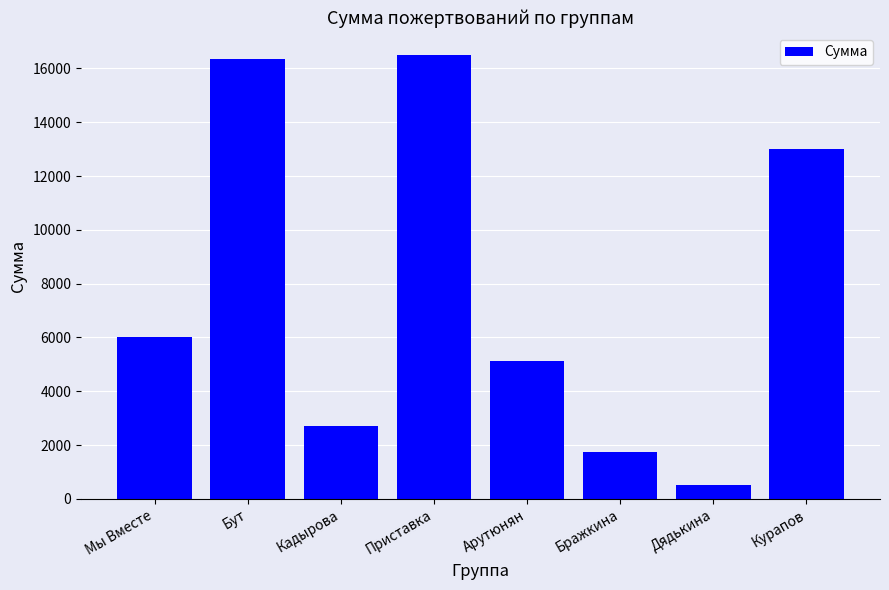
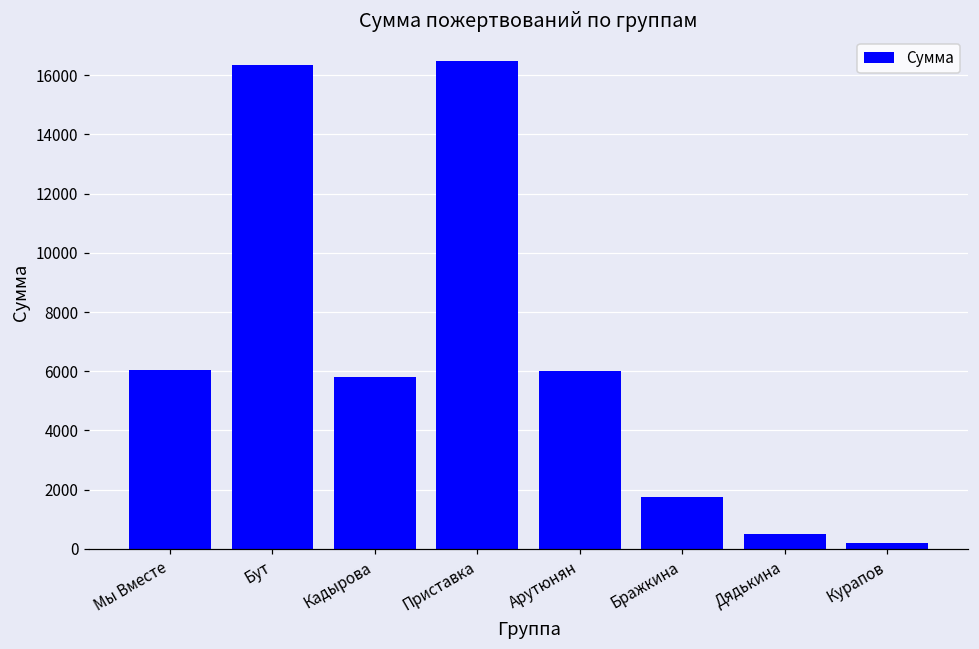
  {
    "Мы Вместе": 6000,
    "Бут": 16400,
-   "Кадырова": 2700,
+   "Кадырова": 5800,
    "Приставка": 16500,
-   "Арутюнян": 5100,
+   "Арутюнян": 6000,
    "Бражкина": 1700,
    "Дядькина": 500,
-   "Курапов": 13000
+   "Курапов": 200
  }
